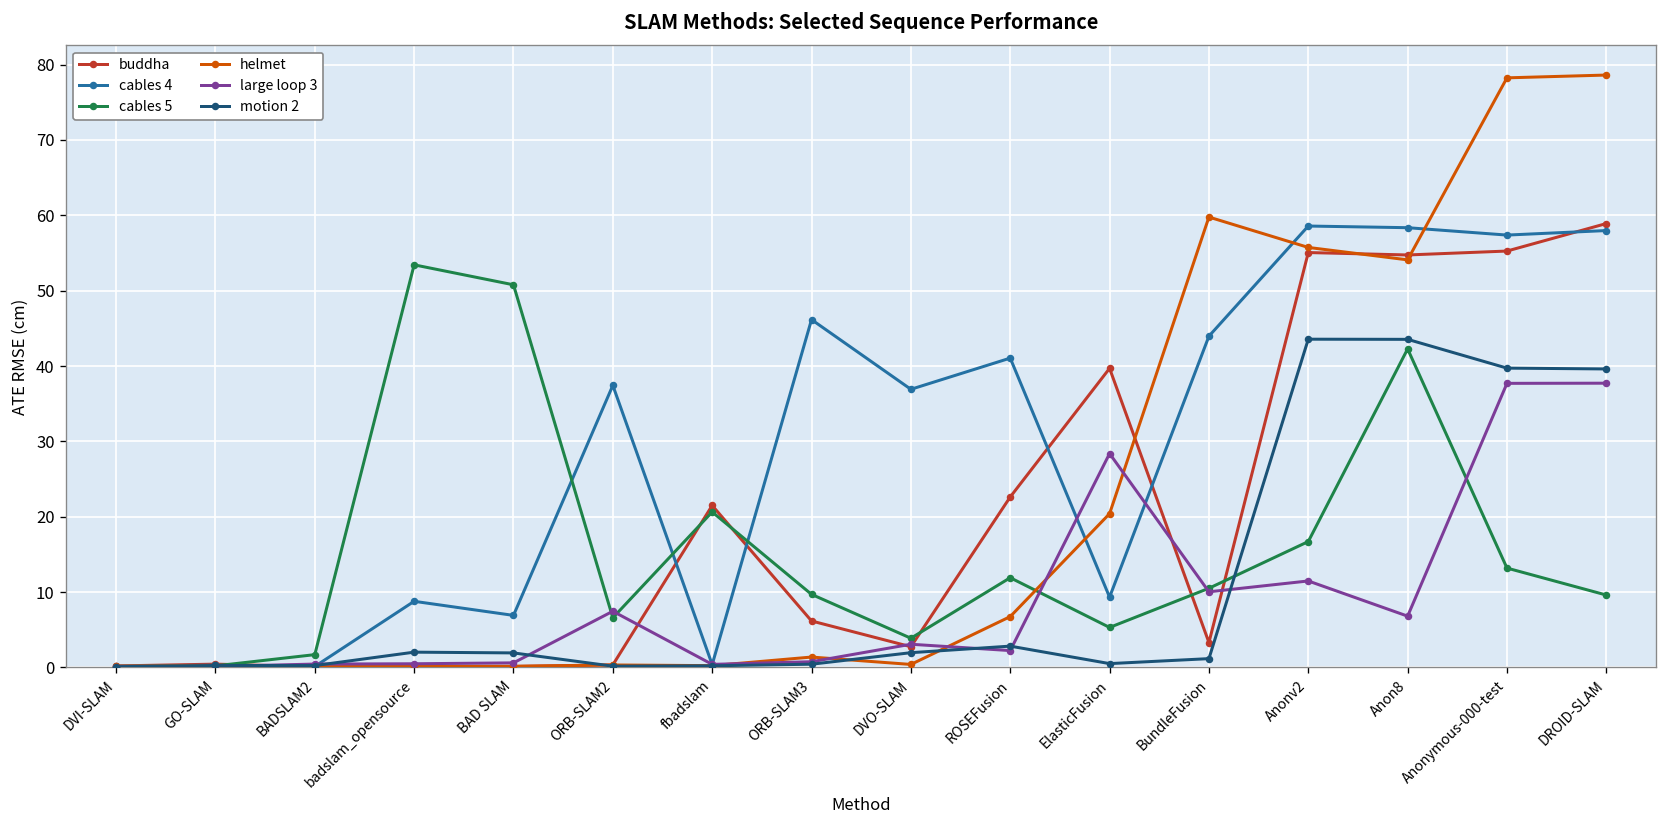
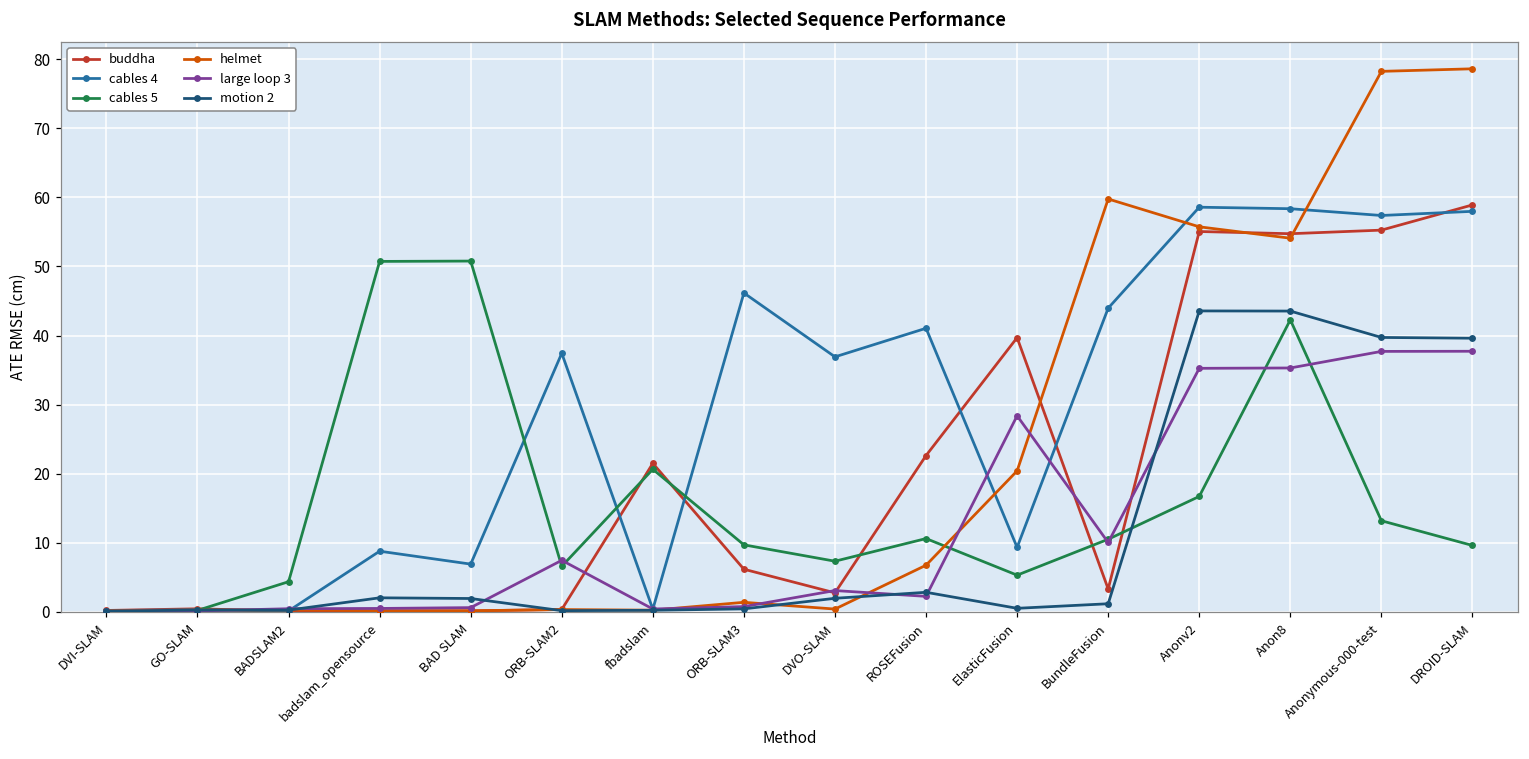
  {
    "cables 5": {
-     "BADSLAM2": 2,
-     "badslam_opensource": 53,
+     "BADSLAM2": 4,
+     "badslam_opensource": 51,
      "BAD SLAM": 51,
      "ORB-SLAM2": 7,
      "fbadslam": 21,
      "ORB-SLAM3": 10,
-     "DVO-SLAM": 4,
-     "ROSEFusion": 12,
+     "DVO-SLAM": 7,
+     "ROSEFusion": 11,
      "ElasticFusion": 5,
      "BundleFusion": 11,
      "Anonv2": 17,
      "Anon8": 42,
      "Anonymous-000-test": 13,
      "DROID-SLAM": 10
    },
    "large loop 3": {
      "BAD SLAM": 1,
      "ORB-SLAM2": 7,
      "ROSEFusion": 2,
      "ElasticFusion": 28,
      "BundleFusion": 10,
-     "Anonv2": 11,
-     "Anon8": 7,
+     "Anonv2": 35,
+     "Anon8": 35,
      "Anonymous-000-test": 38,
      "DROID-SLAM": 38
    }
  }
